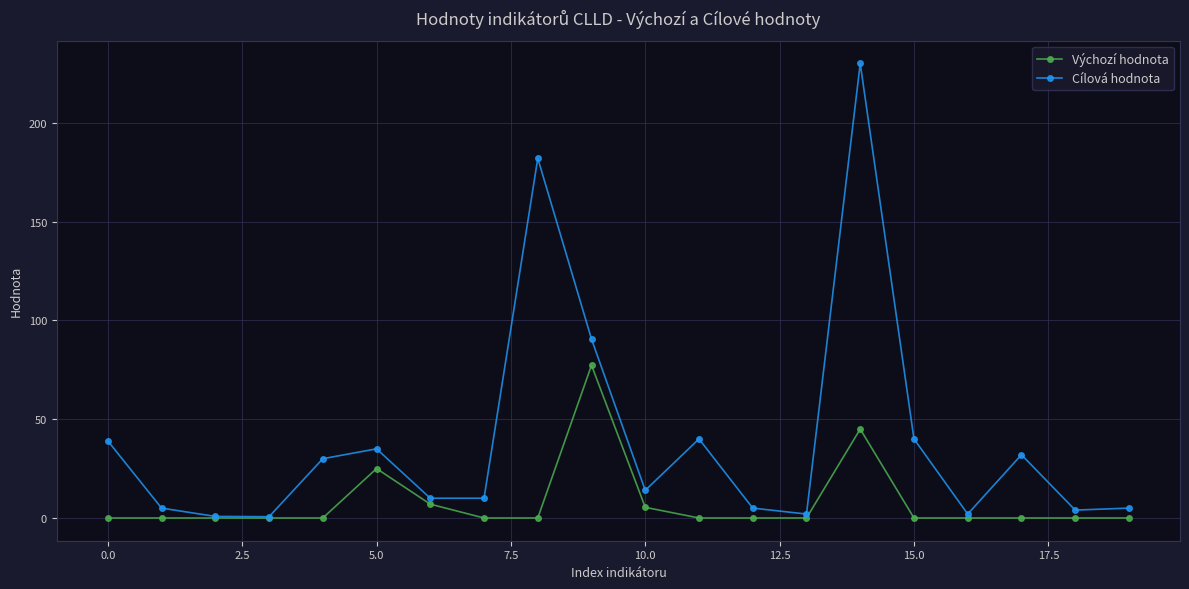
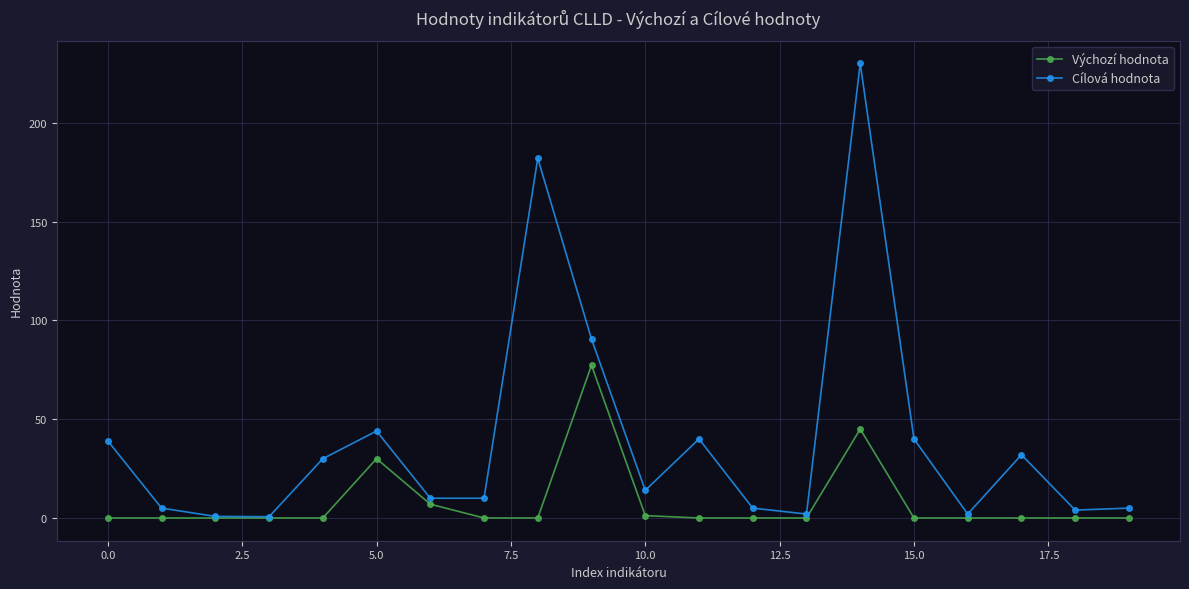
  {
    "Výchozí hodnota": {
      "0.0": 0,
-     "5.0": 25,
-     "10.0": 5,
+     "5.0": 30,
+     "10.0": 1,
      "15.0": 0
    },
    "Cílová hodnota": {
      "0.0": 39,
-     "5.0": 35,
+     "5.0": 44,
      "10.0": 14,
      "15.0": 40
    }
  }
